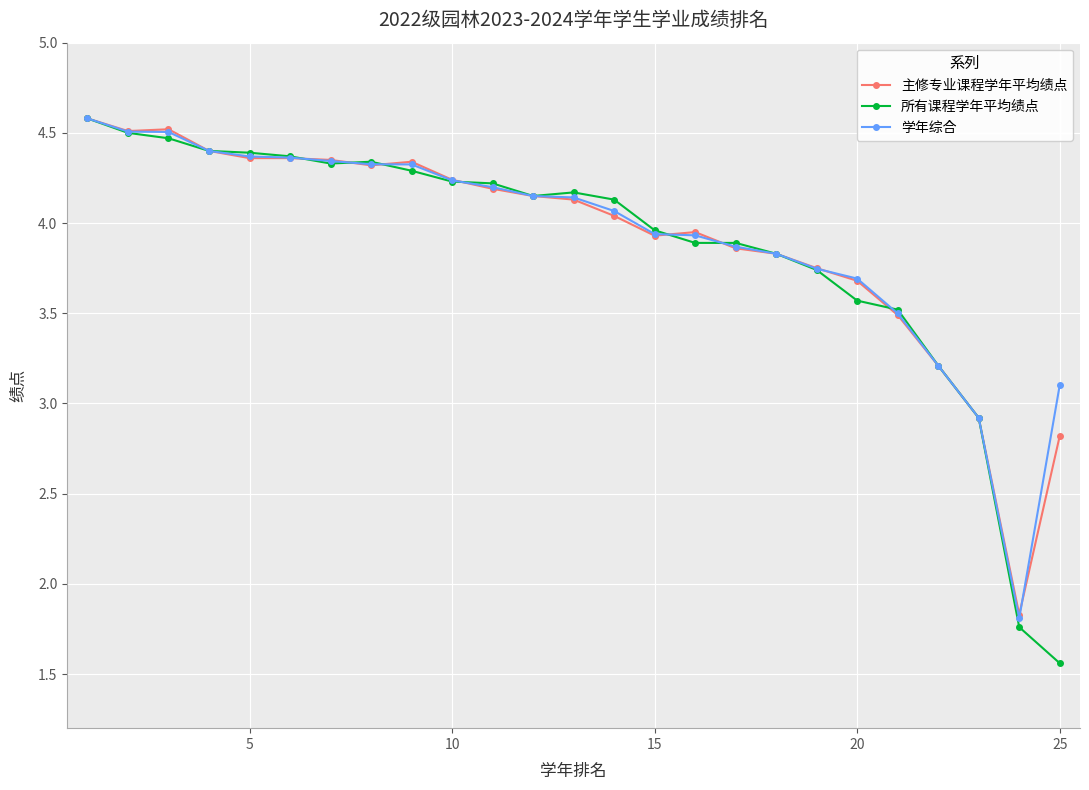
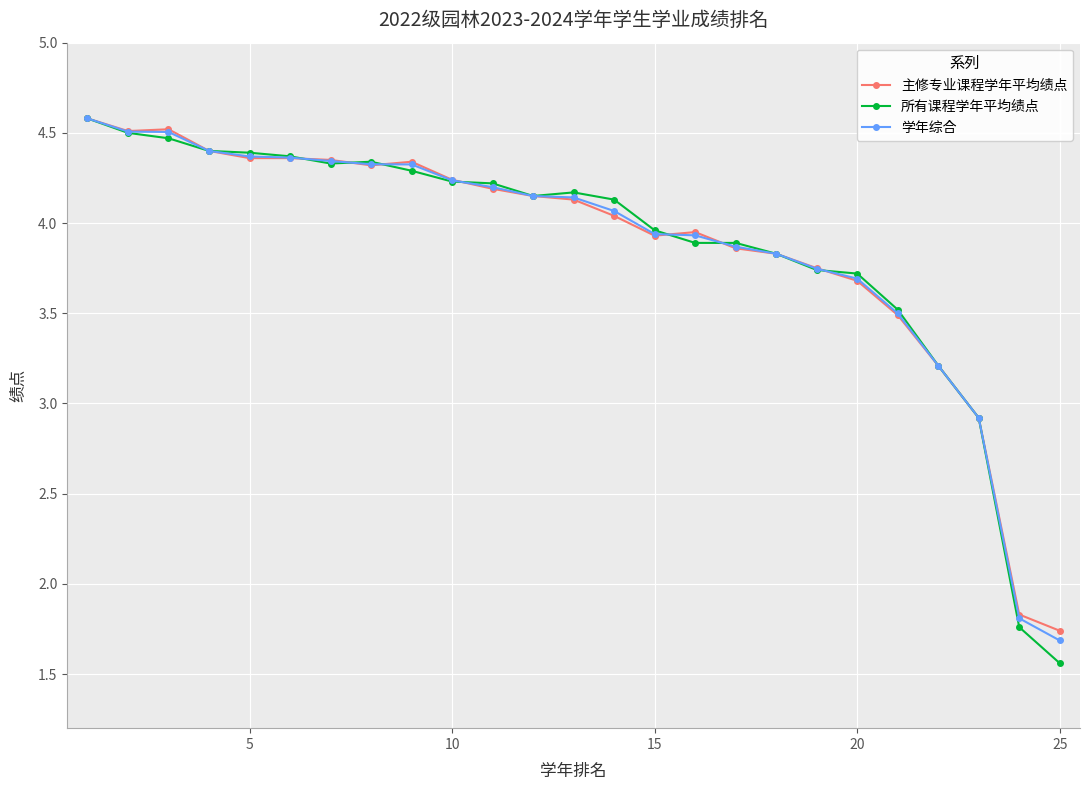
  {
    "主修专业课程学年平均绩点": {
-     "25": 2.82
+     "25": 1.74
    },
    "所有课程学年平均绩点": {
      "5": 4.39,
      "15": 3.96,
-     "20": 3.57,
+     "20": 3.72,
      "25": 1.56
    },
    "学年综合": {
-     "25": 3.10
+     "25": 1.69
    }
  }
